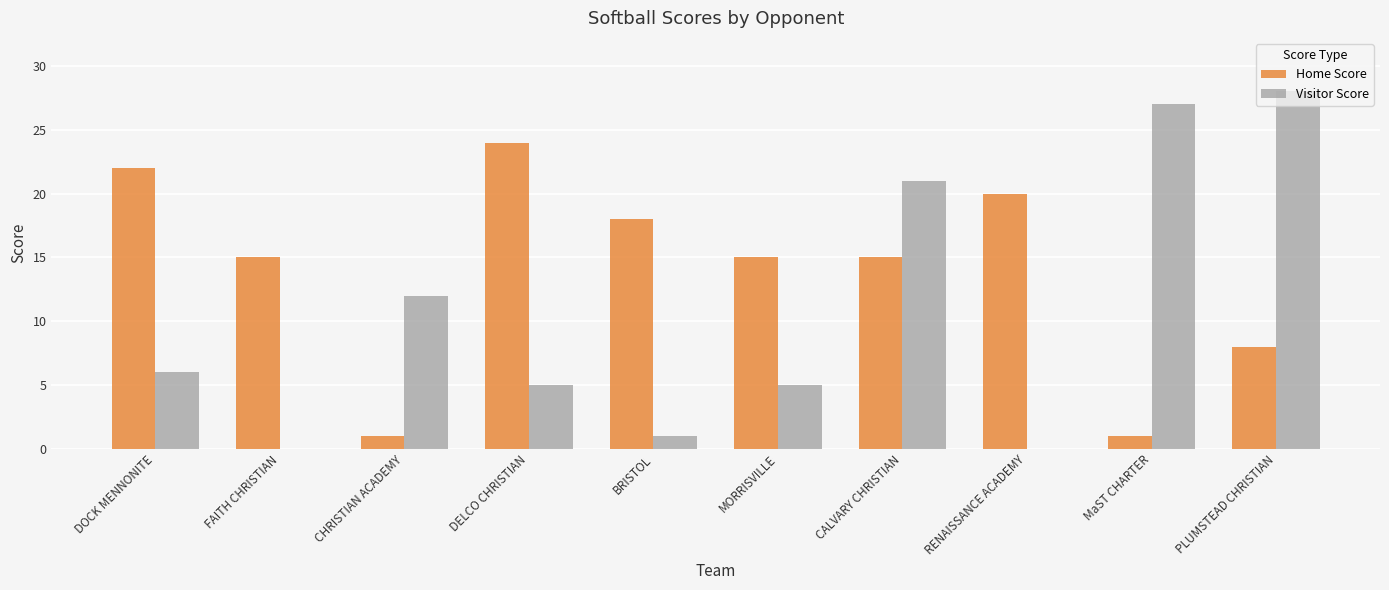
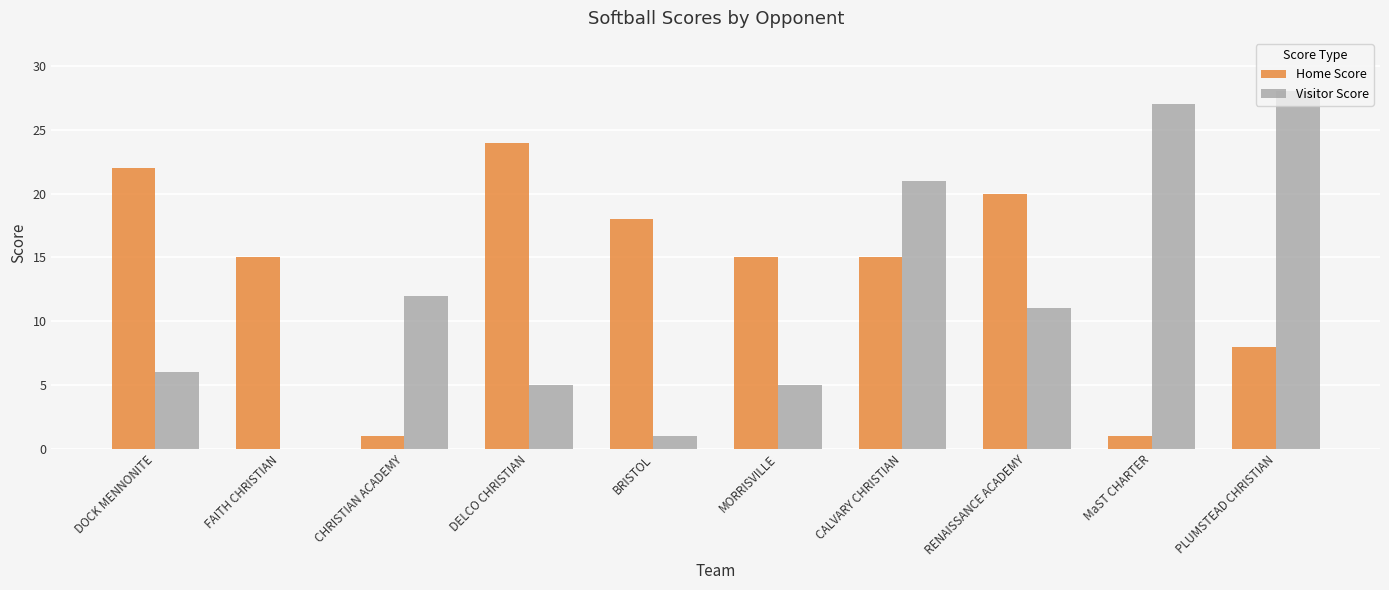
  {
    "Home Score": {
      "DOCK MENNONITE": 22,
      "FAITH CHRISTIAN": 15,
      "CHRISTIAN ACADEMY": 1,
      "DELCO CHRISTIAN": 24,
      "BRISTOL": 18,
      "MORRISVILLE": 15,
      "CALVARY CHRISTIAN": 15,
      "RENAISSANCE ACADEMY": 20,
      "MaST CHARTER": 1,
      "PLUMSTEAD CHRISTIAN": 8
    },
    "Visitor Score": {
      "DOCK MENNONITE": 6,
      "FAITH CHRISTIAN": 0,
      "CHRISTIAN ACADEMY": 12,
      "DELCO CHRISTIAN": 5,
      "BRISTOL": 1,
      "MORRISVILLE": 5,
      "CALVARY CHRISTIAN": 21,
-     "RENAISSANCE ACADEMY": 0,
+     "RENAISSANCE ACADEMY": 11,
      "MaST CHARTER": 27
    }
  }
